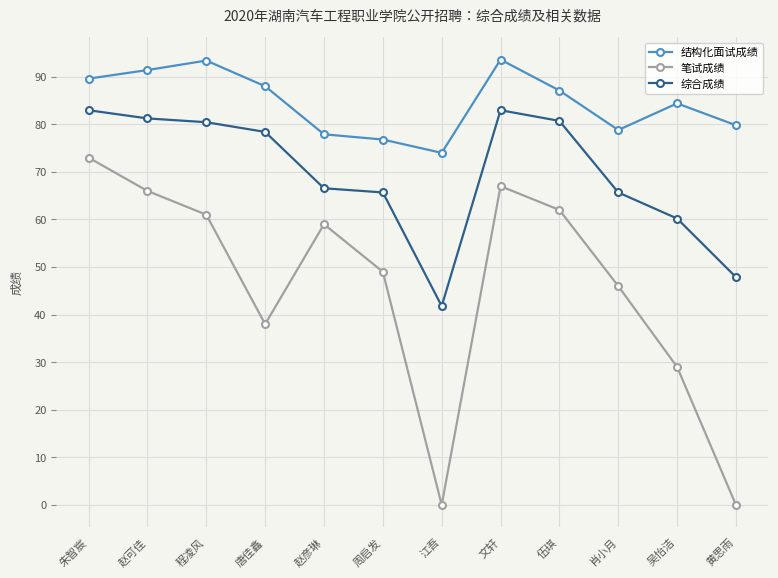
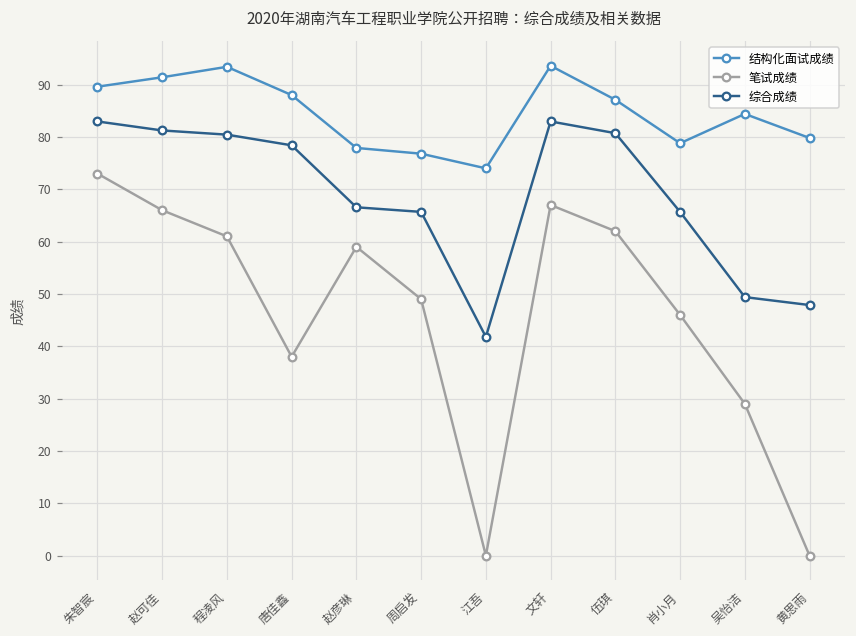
  {
    "结构化面试成绩": {
      "朱智宸": 90,
      "赵可佳": 91,
      "程凌风": 93,
      "唐佳鑫": 88,
      "赵彦琳": 78,
      "周启发": 77,
      "江吾": 74,
      "文轩": 94,
      "伍琪": 87,
      "肖小月": 79,
      "吴怡洁": 84,
      "黄思雨": 80
    },
    "笔试成绩": {
      "朱智宸": 73,
      "赵可佳": 66,
      "程凌风": 61,
      "唐佳鑫": 38,
      "赵彦琳": 59,
      "周启发": 49,
      "江吾": 0,
      "文轩": 67,
      "伍琪": 62,
      "肖小月": 46,
      "吴怡洁": 29,
      "黄思雨": 0
    },
    "综合成绩": {
      "朱智宸": 83,
      "赵可佳": 81,
      "程凌风": 80,
      "唐佳鑫": 78,
      "赵彦琳": 67,
      "周启发": 66,
      "江吾": 42,
      "文轩": 83,
      "伍琪": 81,
      "肖小月": 66,
-     "吴怡洁": 60,
+     "吴怡洁": 49,
      "黄思雨": 48
    }
  }
